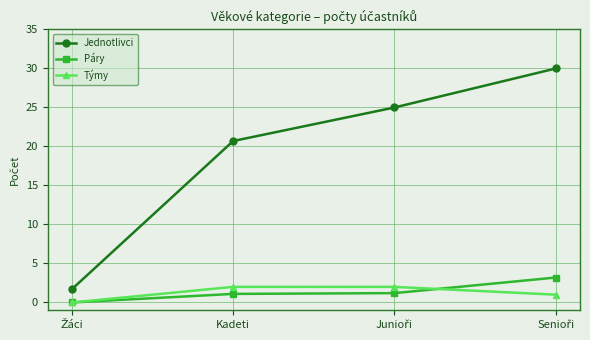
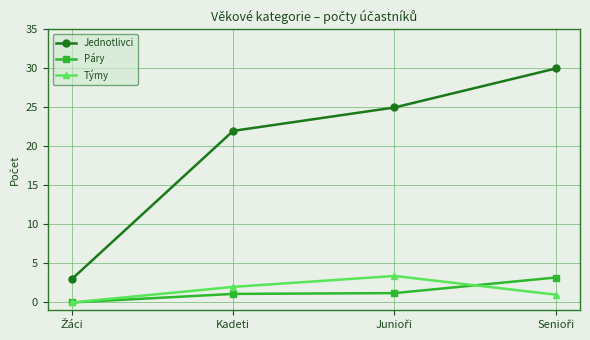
  {
    "Jednotlivci": {
-     "Žáci": 2,
-     "Kadeti": 21,
+     "Žáci": 3,
+     "Kadeti": 22,
      "Junioři": 25,
      "Senioři": 30
    },
    "Páry": {
      "Kadeti": 1,
      "Junioři": 1,
      "Senioři": 3
    },
    "Týmy": {
      "Kadeti": 2,
-     "Junioři": 2,
+     "Junioři": 3,
      "Senioři": 1
    }
  }
